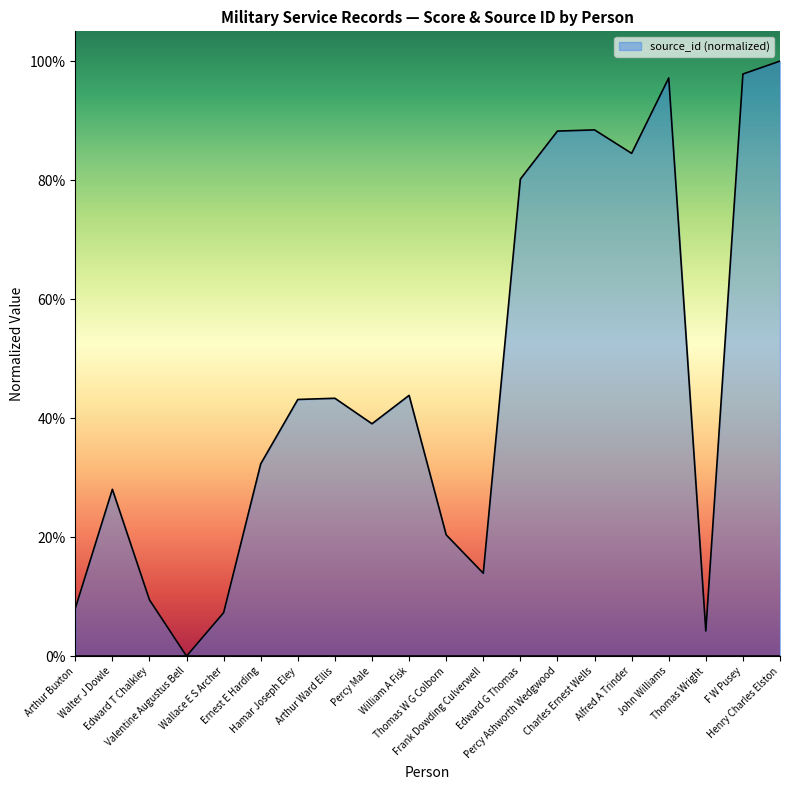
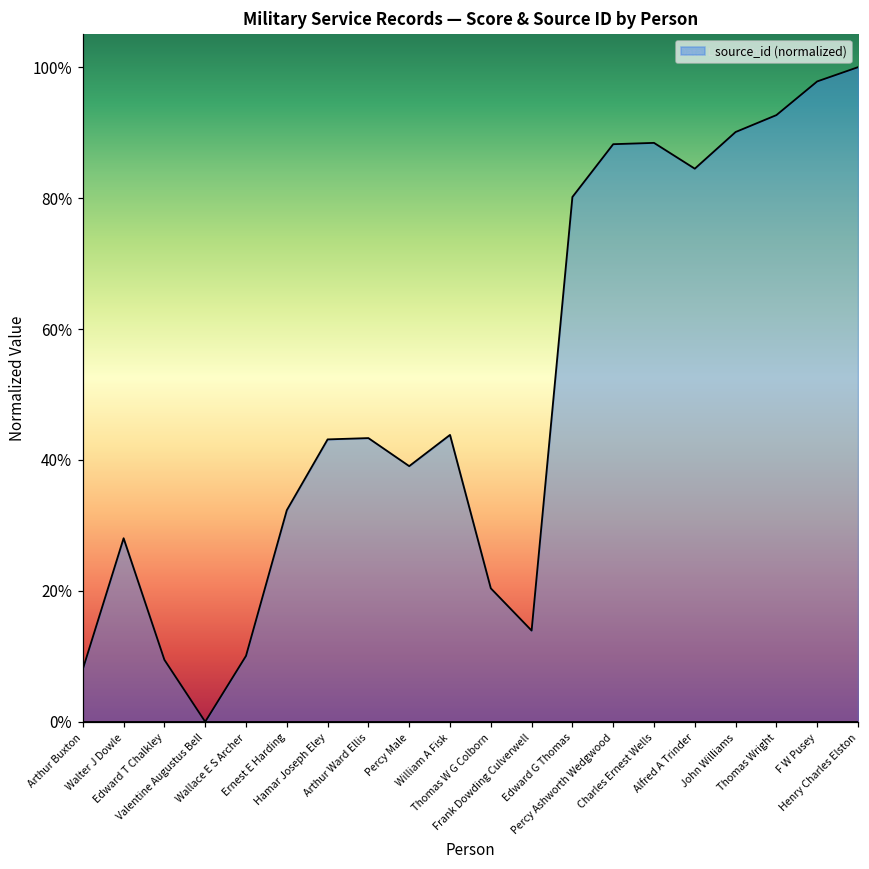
  {
    "source_id (normalized)": {
      "Arthur Buxton": "8%",
      "Walter J Dowle": "28%",
      "Edward T Chalkley": "9%",
-     "Wallace E S Archer": "7%",
+     "Wallace E S Archer": "10%",
      "Ernest E Harding": "32%",
      "Hamar Joseph Eley": "43%",
      "Arthur Ward Ellis": "43%",
      "Percy Male": "39%",
      "William A Fisk": "44%",
      "Thomas W G Colborn": "20%",
      "Frank Dowding Culverwell": "14%",
      "Edward G Thomas": "80%",
      "Percy Ashworth Wedgwood": "88%",
      "Charles Ernest Wells": "88%",
      "Alfred A Trinder": "84%",
-     "John Williams": "97%",
-     "Thomas Wright": "4%",
+     "John Williams": "90%",
+     "Thomas Wright": "93%",
      "F W Pusey": "98%",
      "Henry Charles Elston": "100%"
    }
  }
